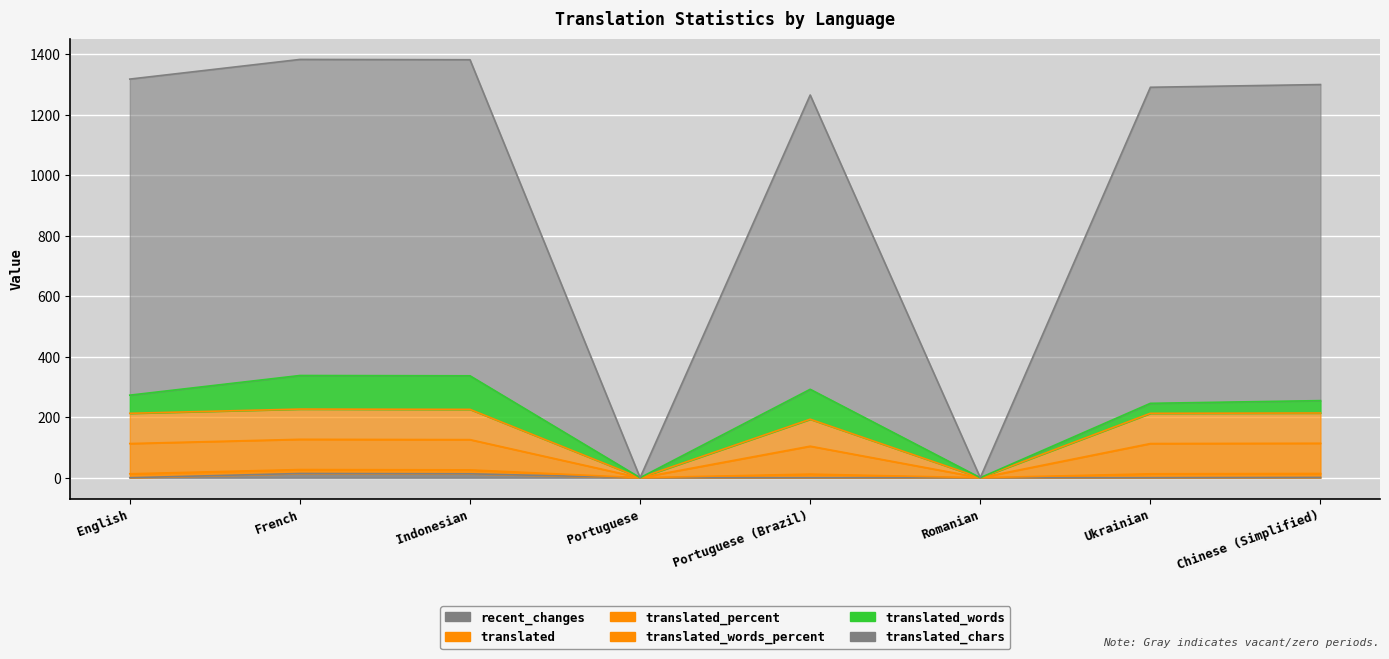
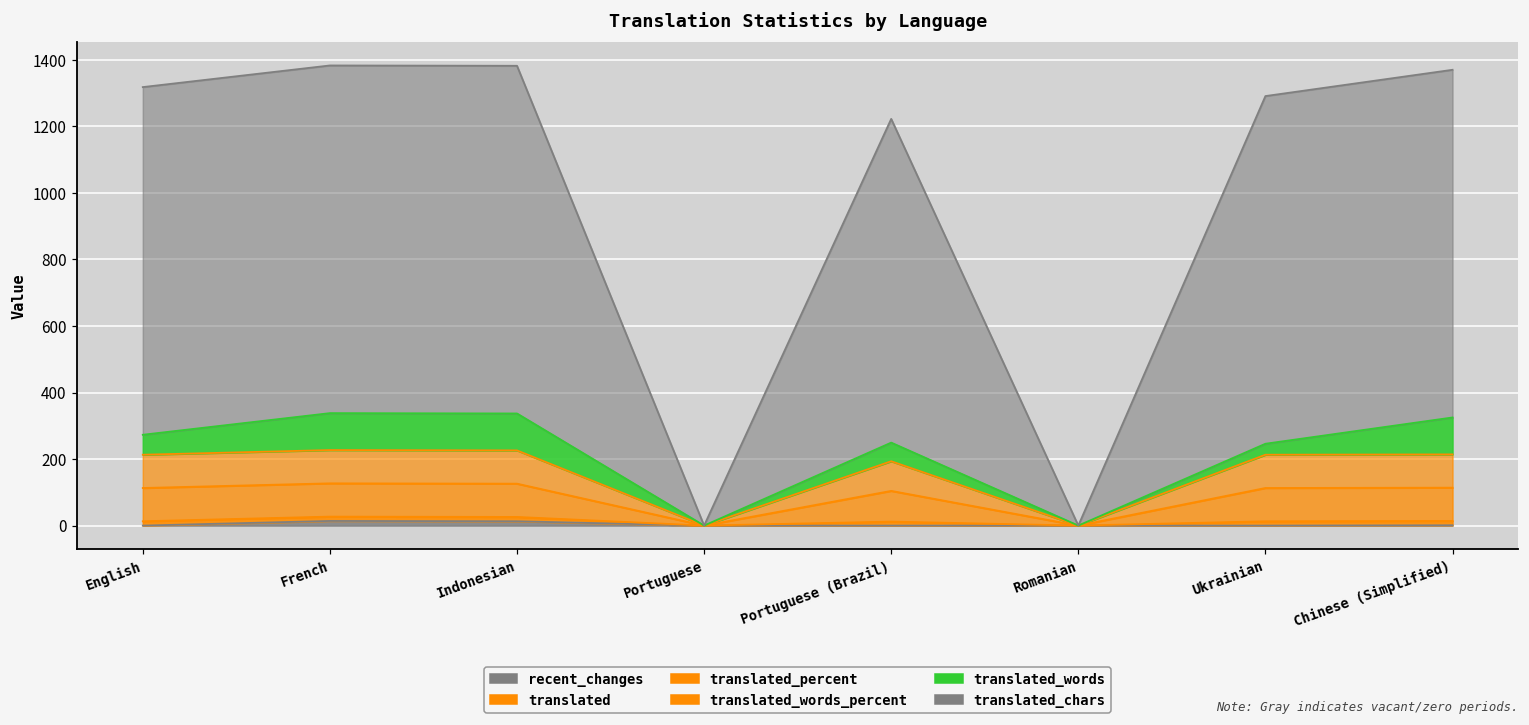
  {
    "translated_words": {
      "English": 60,
      "French": 110,
      "Indonesian": 110,
-     "Portuguese (Brazil)": 100,
+     "Portuguese (Brazil)": 60,
      "Ukrainian": 30,
-     "Chinese (Simplified)": 40
+     "Chinese (Simplified)": 110
    }
  }
